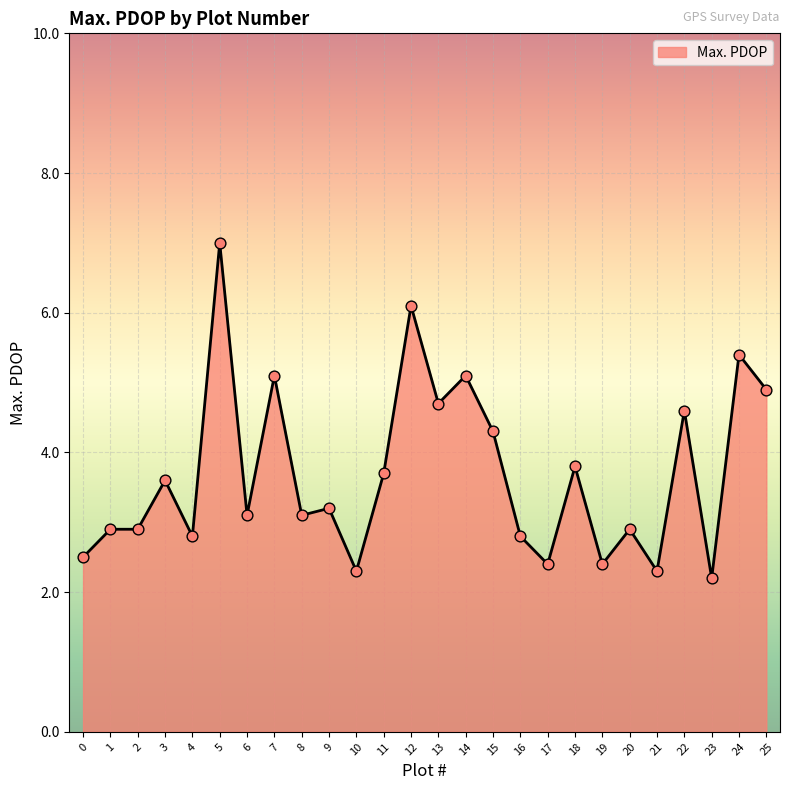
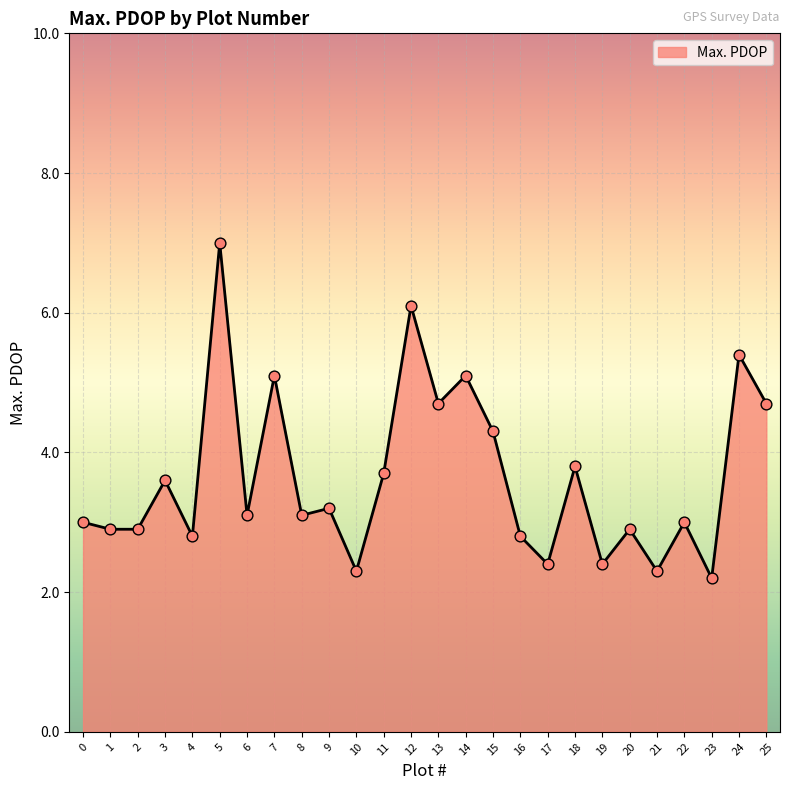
  {
-   "0": 2.5,
+   "0": 3.0,
    "1": 2.9,
    "2": 2.9,
    "3": 3.6,
    "4": 2.8,
    "5": 7.0,
    "6": 3.1,
    "7": 5.1,
    "8": 3.1,
    "9": 3.2,
    "10": 2.3,
    "11": 3.7,
    "12": 6.1,
    "13": 4.7,
    "14": 5.1,
    "15": 4.3,
    "16": 2.8,
    "17": 2.4,
    "18": 3.8,
    "19": 2.4,
    "20": 2.9,
    "21": 2.3,
-   "22": 4.6,
+   "22": 3.0,
    "23": 2.2,
    "24": 5.4,
-   "25": 4.9
+   "25": 4.7
  }
